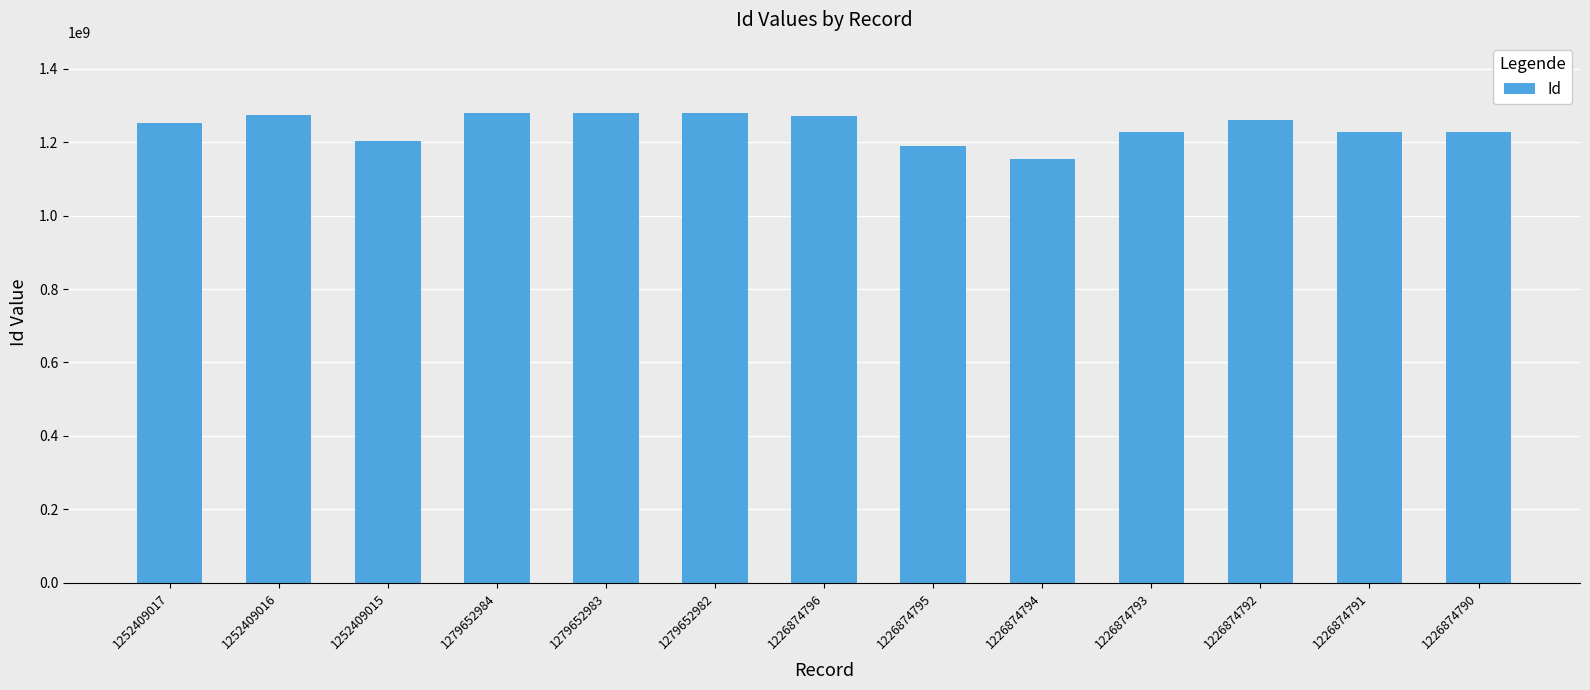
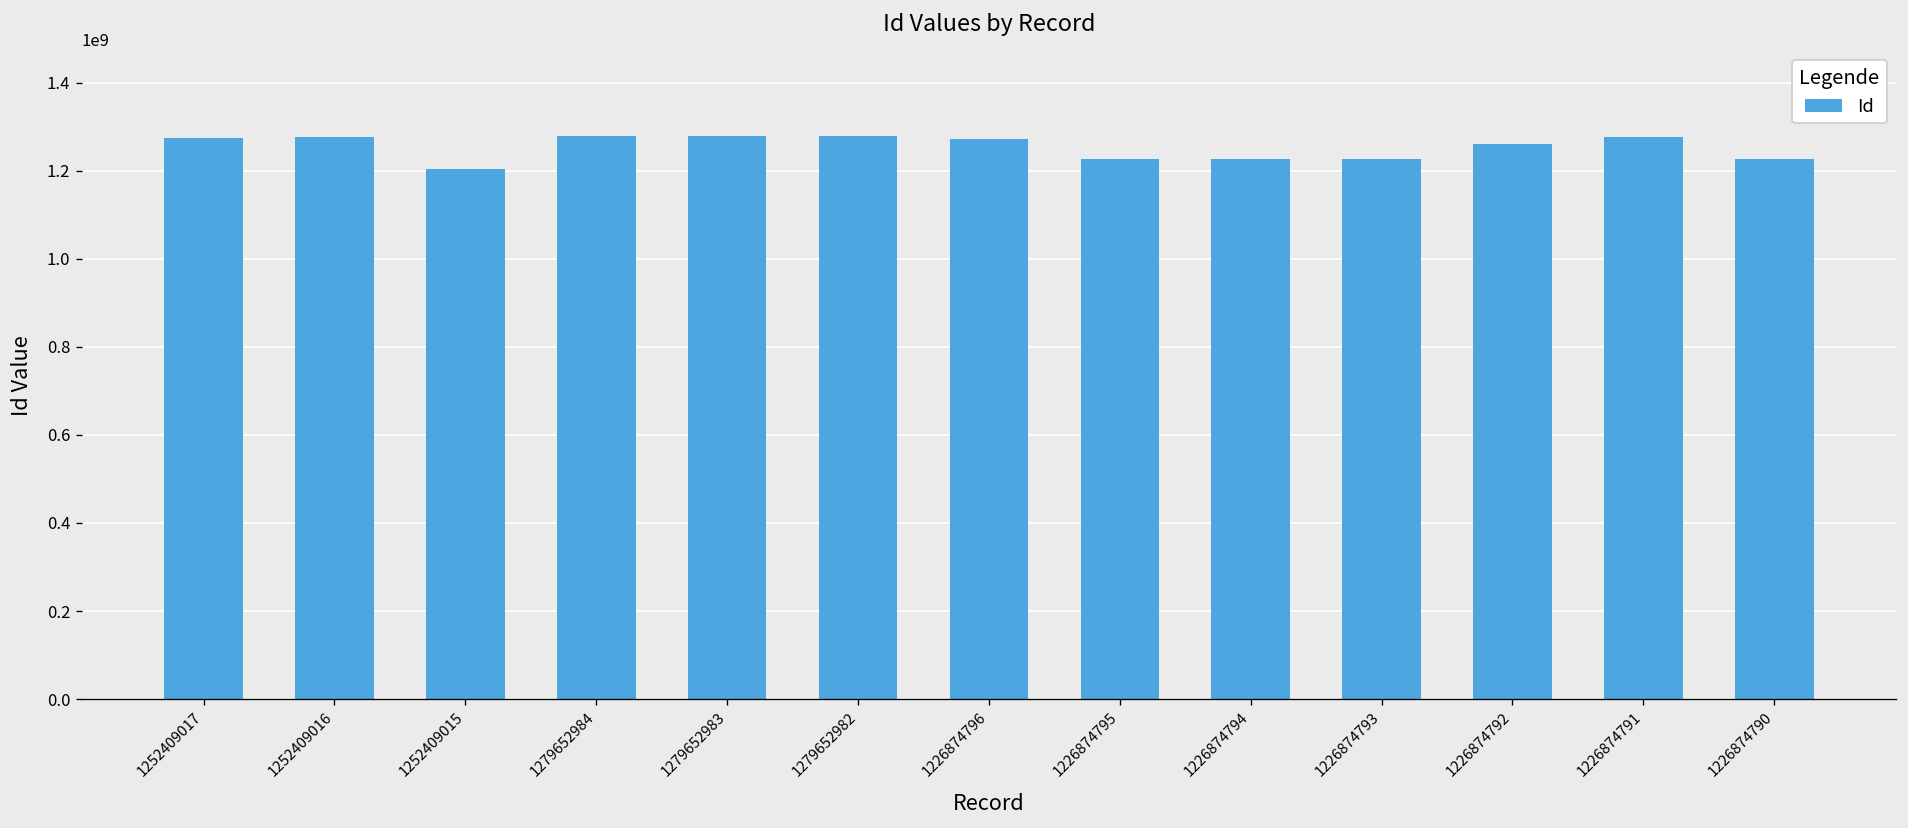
  {
-   "1252409017": 1250000000,
+   "1252409017": 1280000000,
    "1252409016": 1280000000,
    "1252409015": 1200000000,
    "1279652984": 1280000000,
    "1279652983": 1280000000,
    "1279652982": 1280000000,
    "1226874796": 1270000000,
-   "1226874795": 1190000000,
-   "1226874794": 1150000000,
+   "1226874795": 1230000000,
+   "1226874794": 1230000000,
    "1226874793": 1230000000,
    "1226874792": 1260000000,
-   "1226874791": 1230000000,
+   "1226874791": 1280000000,
    "1226874790": 1230000000
  }
